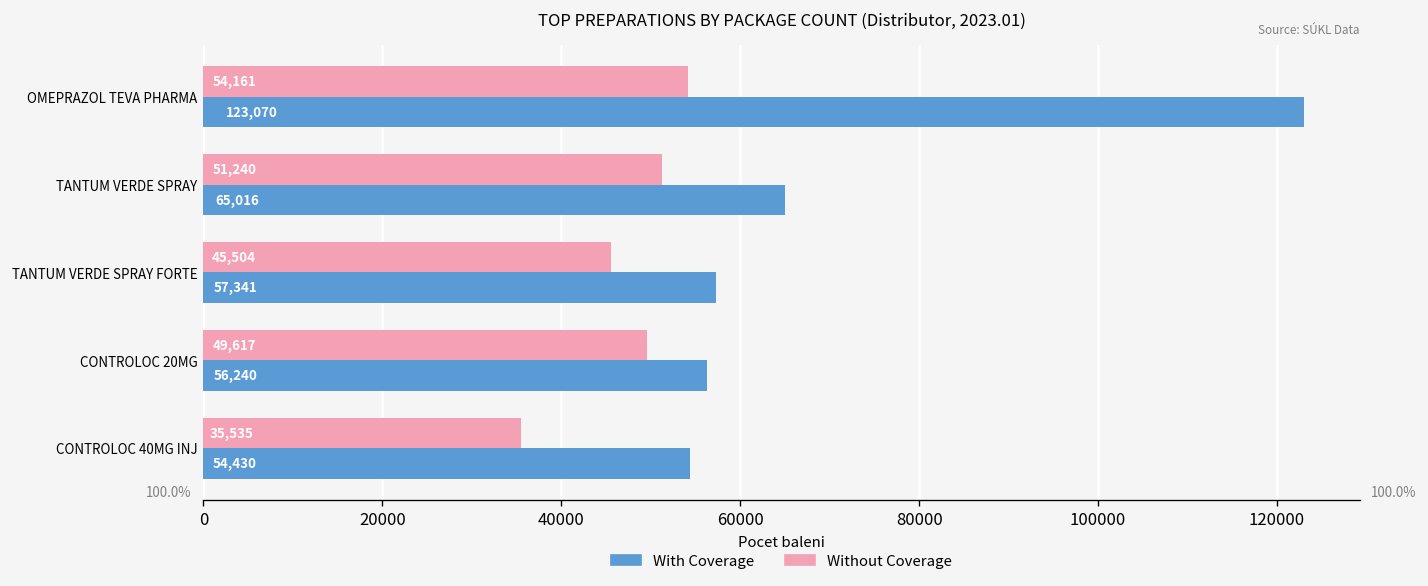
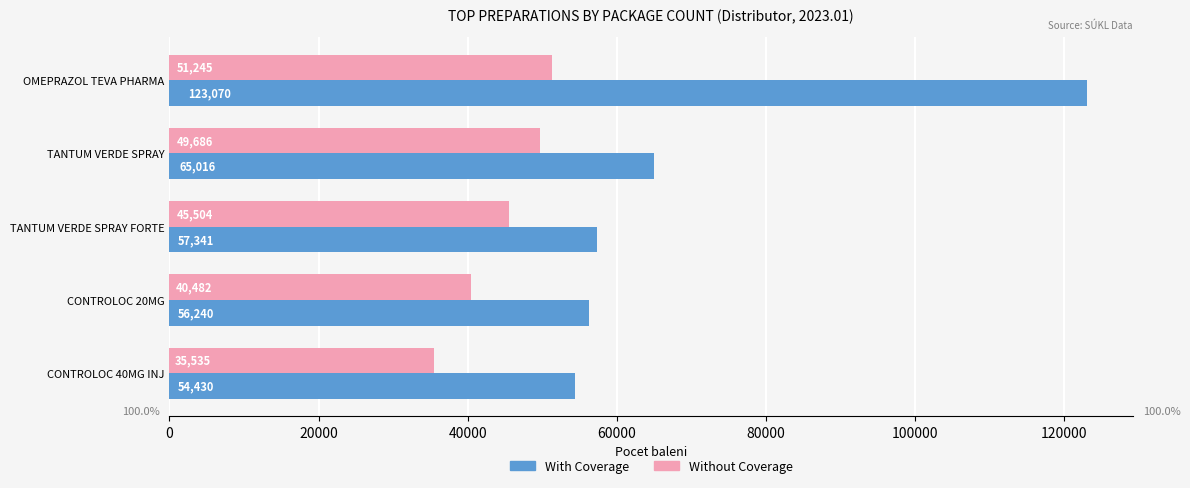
  {
    "With Coverage": {
      "OMEPRAZOL TEVA PHARMA": "123,070",
      "TANTUM VERDE SPRAY": "65,016",
      "TANTUM VERDE SPRAY FORTE": "57,341",
      "CONTROLOC 20MG": "56,240",
      "CONTROLOC 40MG INJ": "54,430"
    },
    "Without Coverage": {
-     "OMEPRAZOL TEVA PHARMA": "54,161",
-     "TANTUM VERDE SPRAY": "51,240",
+     "OMEPRAZOL TEVA PHARMA": "51,245",
+     "TANTUM VERDE SPRAY": "49,686",
      "TANTUM VERDE SPRAY FORTE": "45,504",
-     "CONTROLOC 20MG": "49,617",
+     "CONTROLOC 20MG": "40,482",
      "CONTROLOC 40MG INJ": "35,535"
    }
  }
